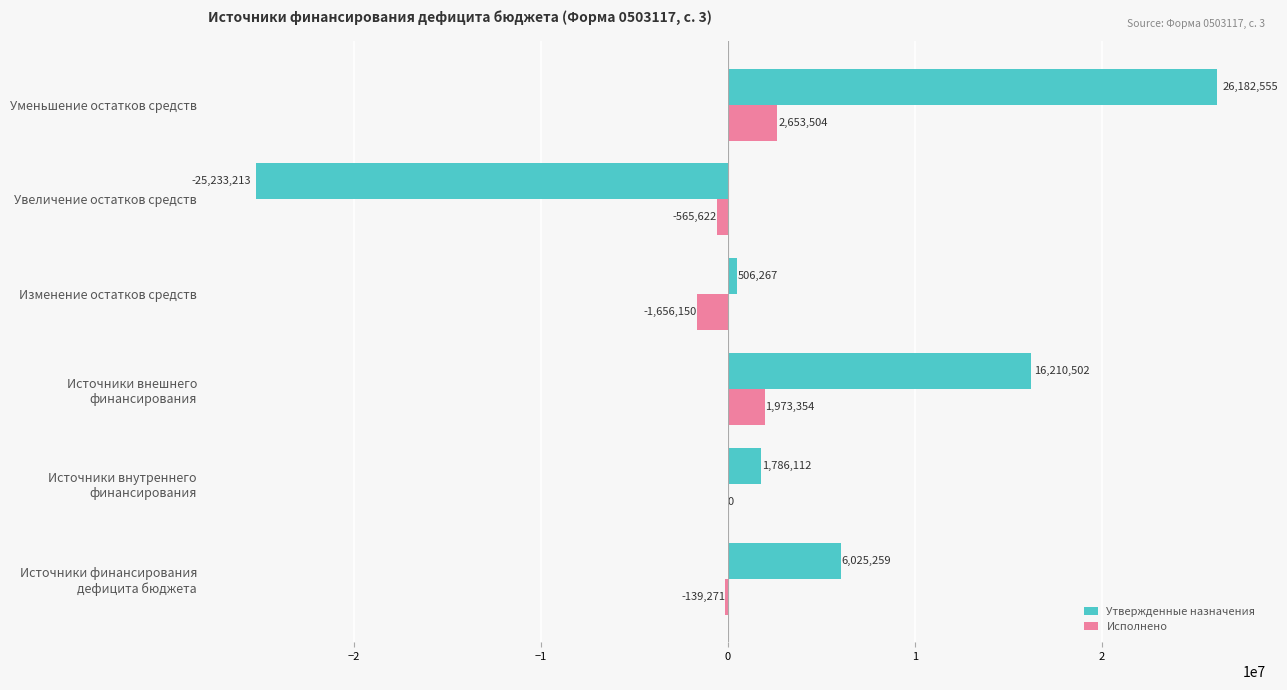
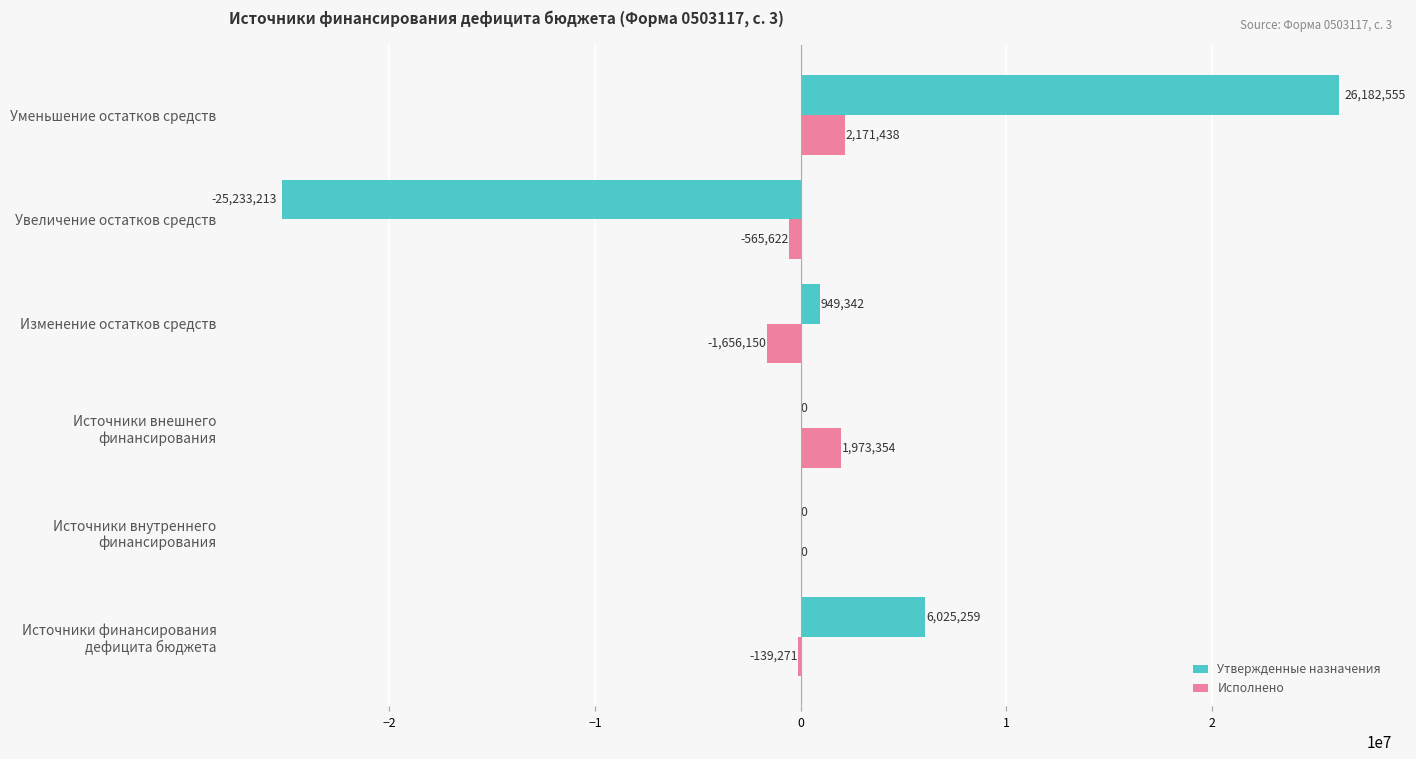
  {
    "Утвержденные назначения": {
      "Уменьшение остатков средств": "26,182,555",
      "Увеличение остатков средств": "-25,233,213",
-     "Изменение остатков средств": "506,267",
-     "Источники внешнего финансирования": "16,210,502",
-     "Источники внутреннего финансирования": "1,786,112",
+     "Изменение остатков средств": "949,342",
+     "Источники внешнего финансирования": "0",
+     "Источники внутреннего финансирования": "0",
      "Источники финансирования дефицита бюджета": "6,025,259"
    },
    "Исполнено": {
-     "Уменьшение остатков средств": "2,653,504",
+     "Уменьшение остатков средств": "2,171,438",
      "Увеличение остатков средств": "-565,622",
      "Изменение остатков средств": "-1,656,150",
      "Источники внешнего финансирования": "1,973,354",
      "Источники внутреннего финансирования": "0",
      "Источники финансирования дефицита бюджета": "-139,271"
    }
  }
